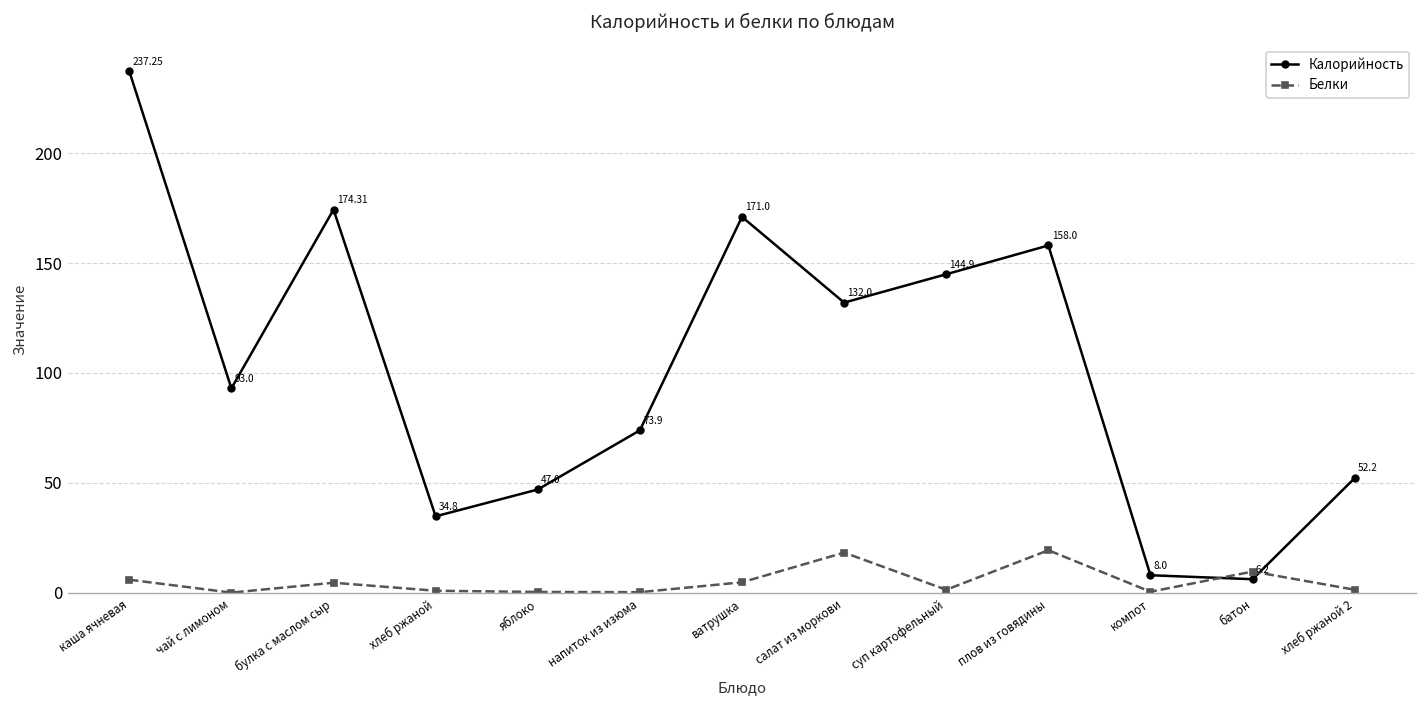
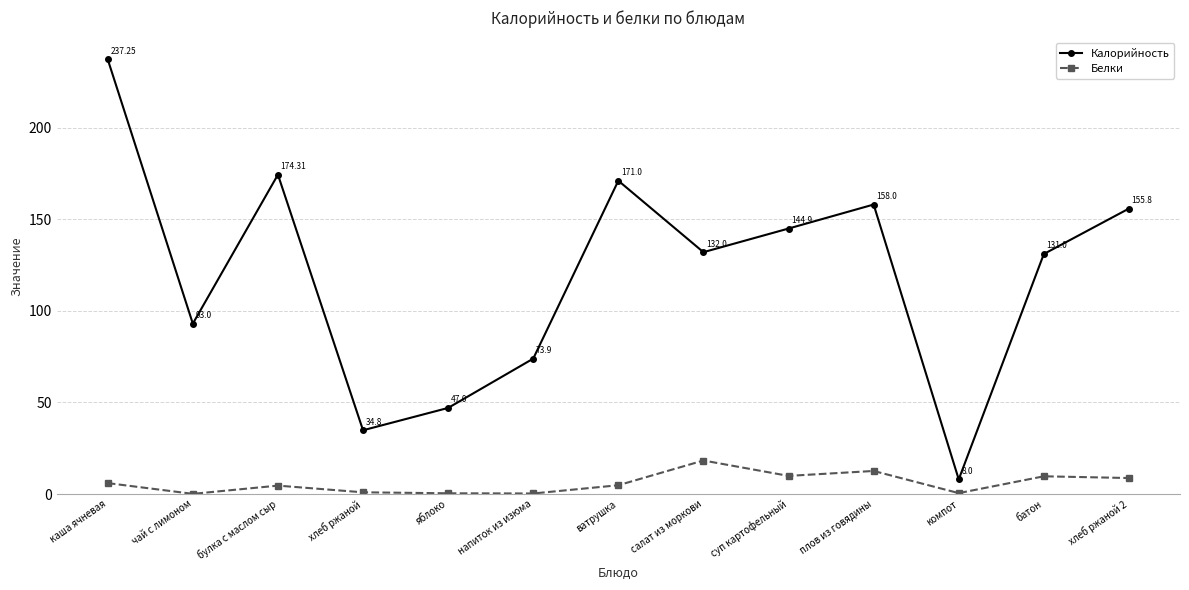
  {
    "Калорийность": {
      "каша ячневая": 237.25,
      "чай с лимоном": 93.0,
      "булка с маслом сыр": 174.31,
      "хлеб ржаной": 34.8,
      "яблоко": 47.0,
      "напиток из изюма": 73.9,
      "ватрушка": 171.0,
      "салат из моркови": 132.0,
      "суп картофельный": 144.9,
      "плов из говядины": 158.0,
      "компот": 8.0,
-     "батон": 6.2,
-     "хлеб ржаной 2": 52.2
+     "батон": 131.0,
+     "хлеб ржаной 2": 155.8
    },
    "Белки": {
      "каша ячневая": 6,
      "чай с лимоном": 0,
      "булка с маслом сыр": 5,
      "хлеб ржаной": 1,
      "яблоко": 0,
      "напиток из изюма": 0,
      "ватрушка": 5,
      "салат из моркови": 18,
-     "суп картофельный": 1,
-     "плов из говядины": 19,
+     "суп картофельный": 10,
+     "плов из говядины": 13,
      "компот": 1,
      "батон": 10,
-     "хлеб ржаной 2": 1
+     "хлеб ржаной 2": 9
    }
  }
